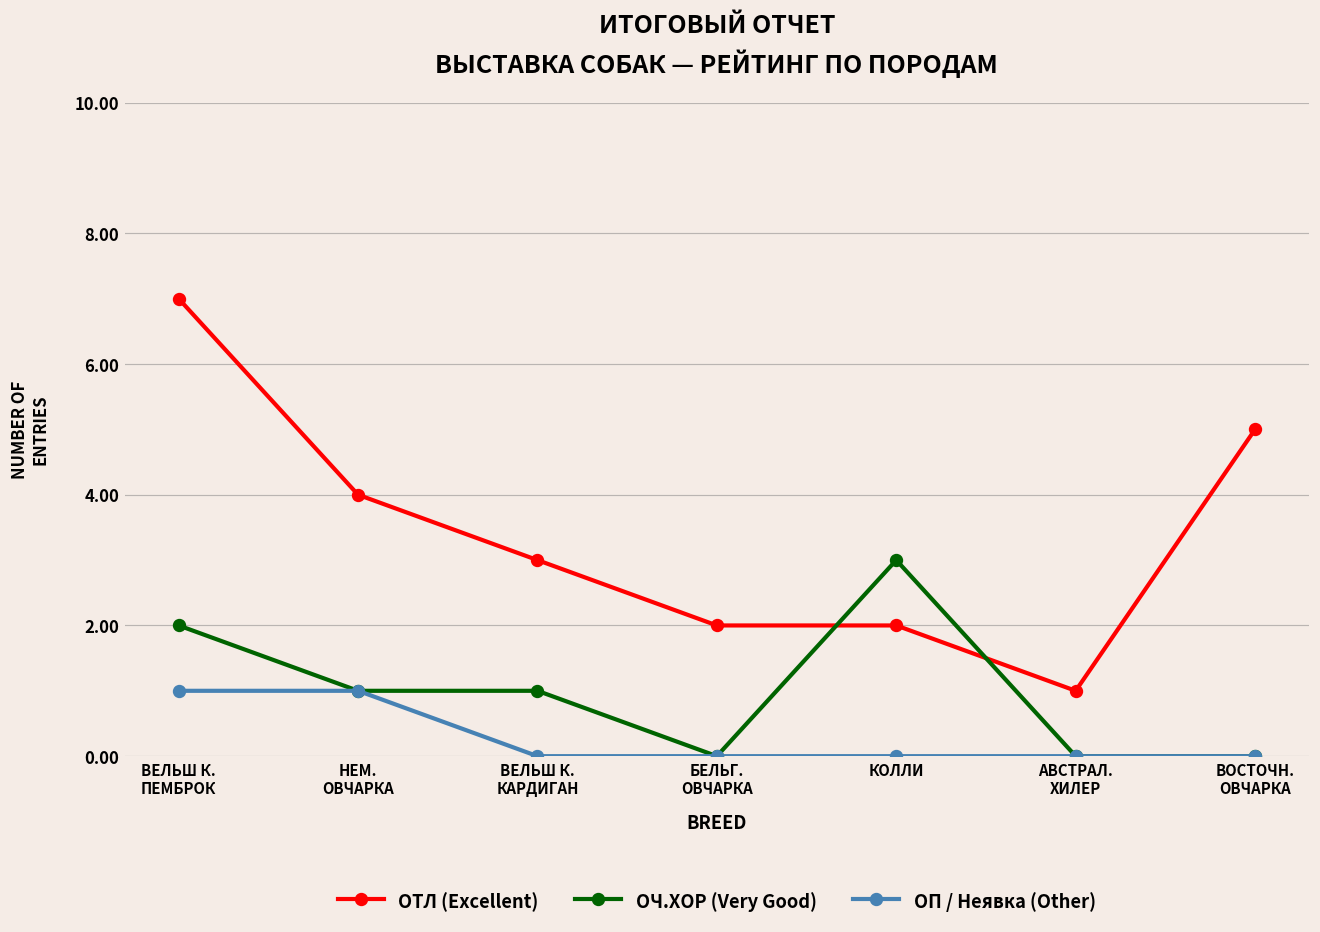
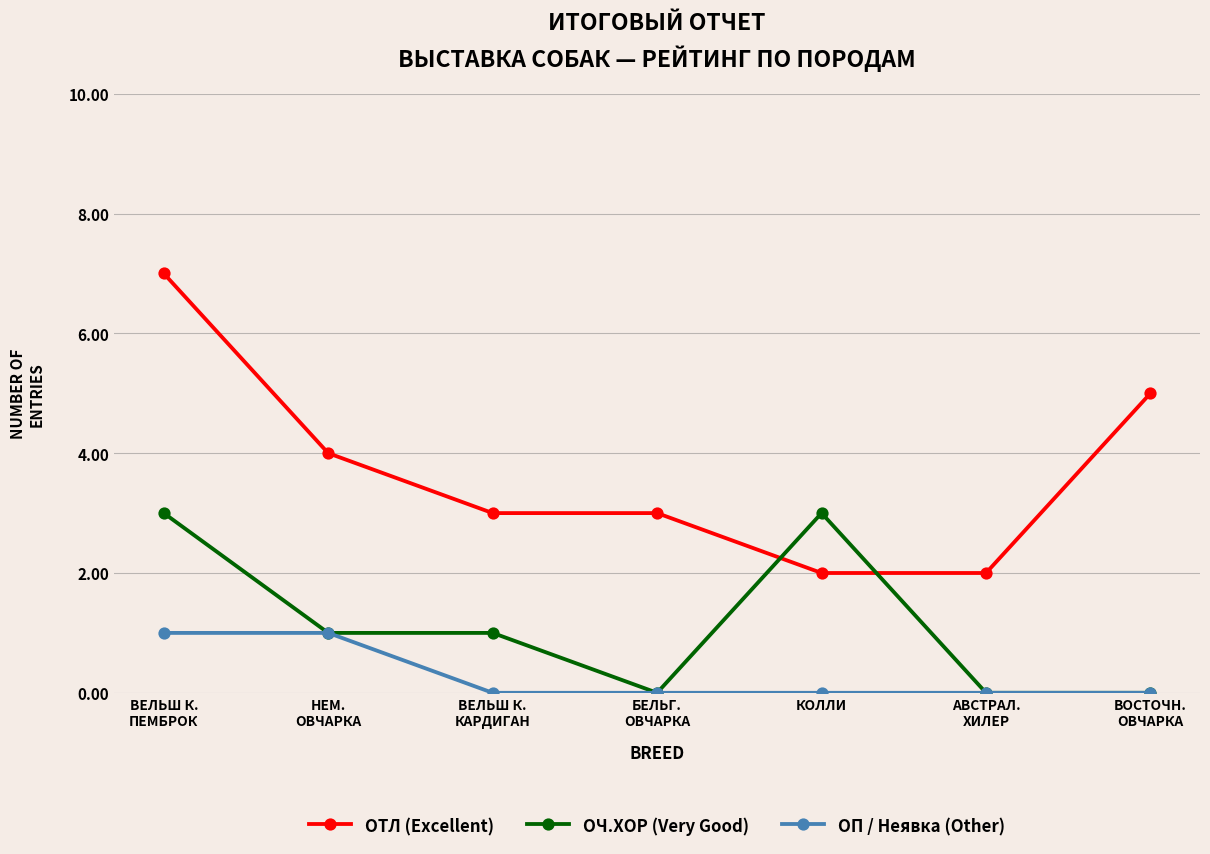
  {
    "ОТЛ (Excellent)": {
      "ВЕЛЬШ К. ПЕМБРОК": 7,
      "НЕМ. ОВЧАРКА": 4,
      "ВЕЛЬШ К. КАРДИГАН": 3,
-     "БЕЛЬГ. ОВЧАРКА": 2,
+     "БЕЛЬГ. ОВЧАРКА": 3,
      "КОЛЛИ": 2,
-     "АВСТРАЛ. ХИЛЕР": 1,
+     "АВСТРАЛ. ХИЛЕР": 2,
      "ВОСТОЧН. ОВЧАРКА": 5
    },
    "ОЧ.ХОР (Very Good)": {
-     "ВЕЛЬШ К. ПЕМБРОК": 2,
+     "ВЕЛЬШ К. ПЕМБРОК": 3,
      "ВЕЛЬШ К. КАРДИГАН": 1,
      "КОЛЛИ": 3
    },
    "ОП / Неявка (Other)": {
      "ВЕЛЬШ К. ПЕМБРОК": 1,
      "ВЕЛЬШ К. КАРДИГАН": 0,
      "КОЛЛИ": 0
    }
  }
